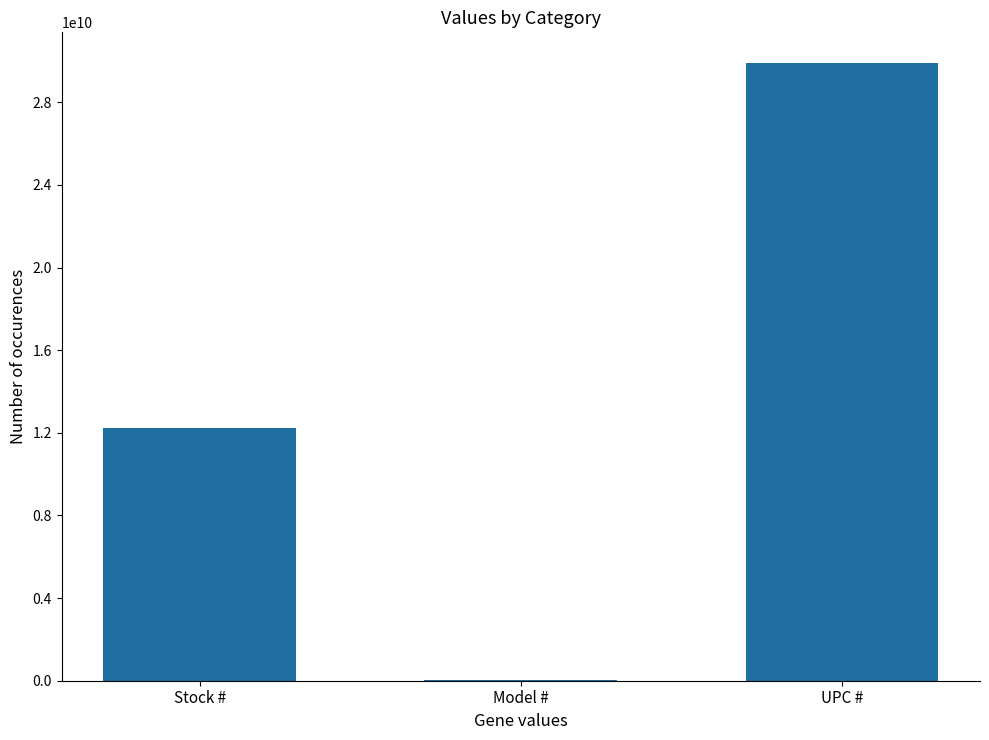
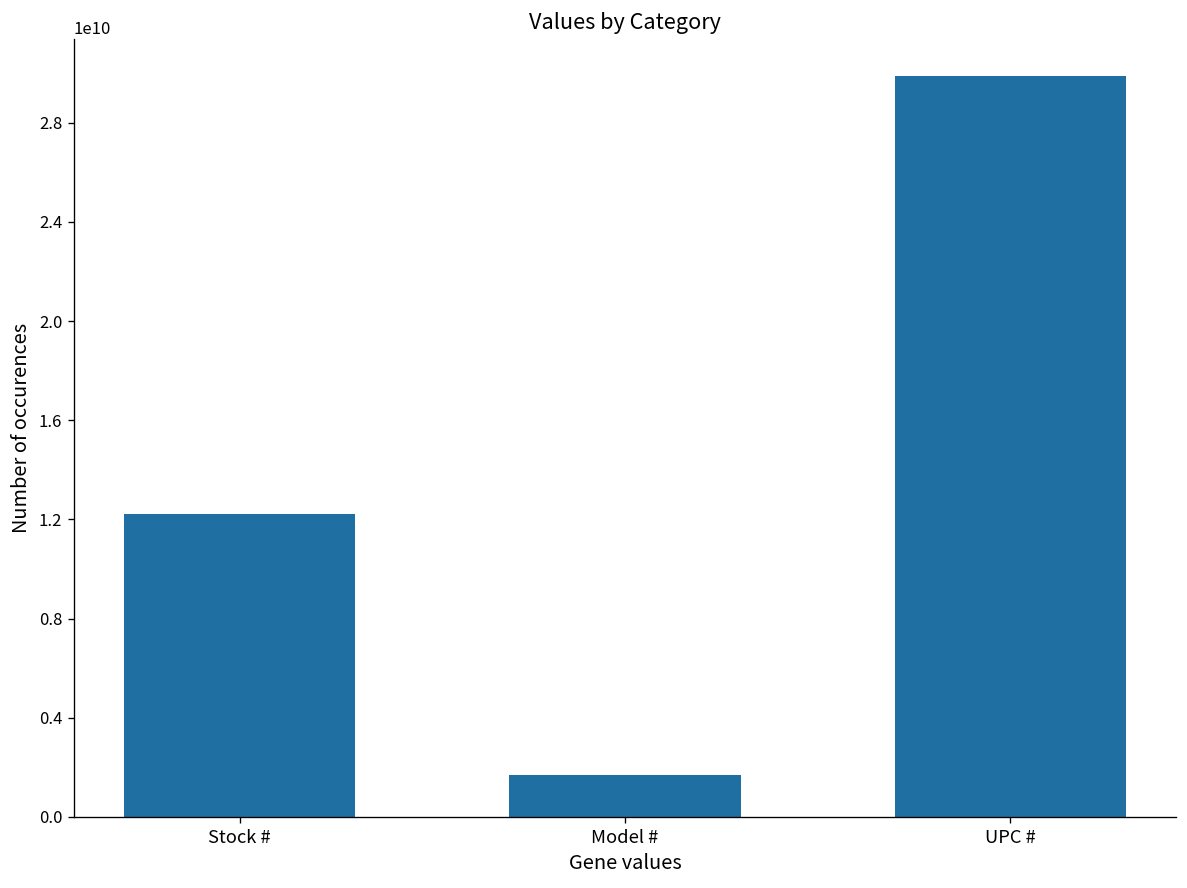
  {
    "Stock #": 12200000000,
-   "Model #": 0,
+   "Model #": 1700000000,
    "UPC #": 29900000000
  }
